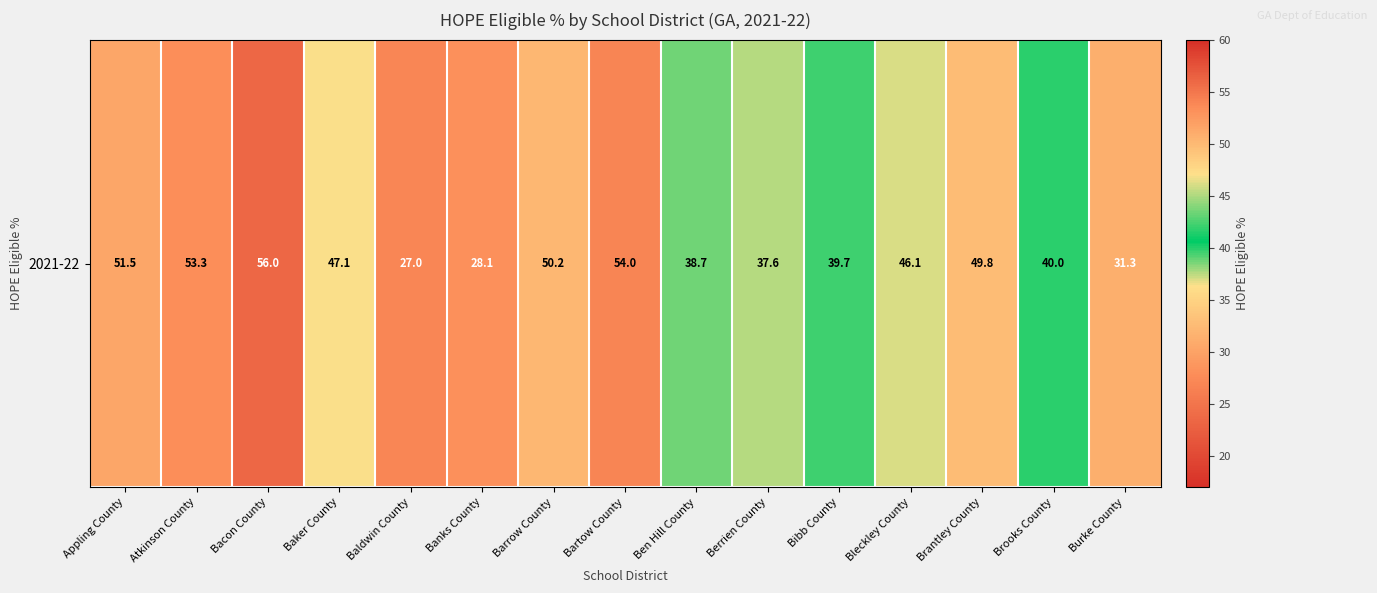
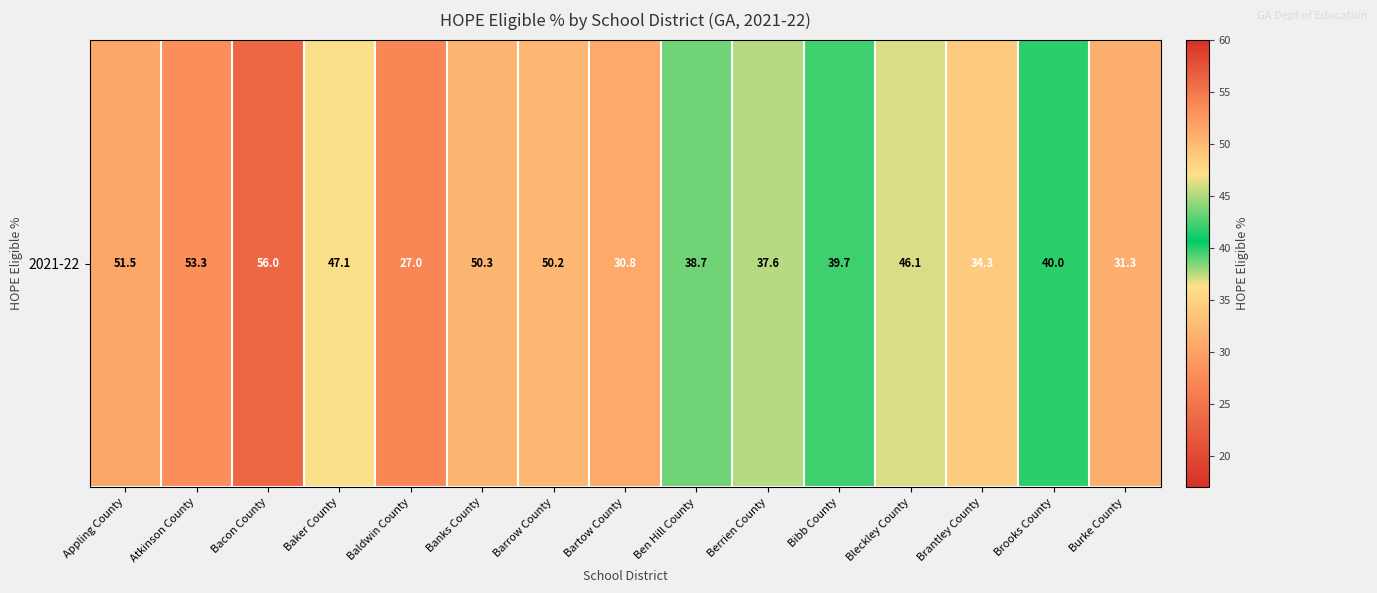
  {
    "2021-22": {
      "Appling County": 51.5,
      "Atkinson County": 53.3,
      "Bacon County": 56.0,
      "Baker County": 47.1,
      "Baldwin County": 27.0,
-     "Banks County": 28.1,
+     "Banks County": 50.3,
      "Barrow County": 50.2,
-     "Bartow County": 54.0,
+     "Bartow County": 30.8,
      "Ben Hill County": 38.7,
      "Berrien County": 37.6,
      "Bibb County": 39.7,
      "Bleckley County": 46.1,
-     "Brantley County": 49.8,
+     "Brantley County": 34.3,
      "Brooks County": 40.0,
      "Burke County": 31.3
    }
  }
